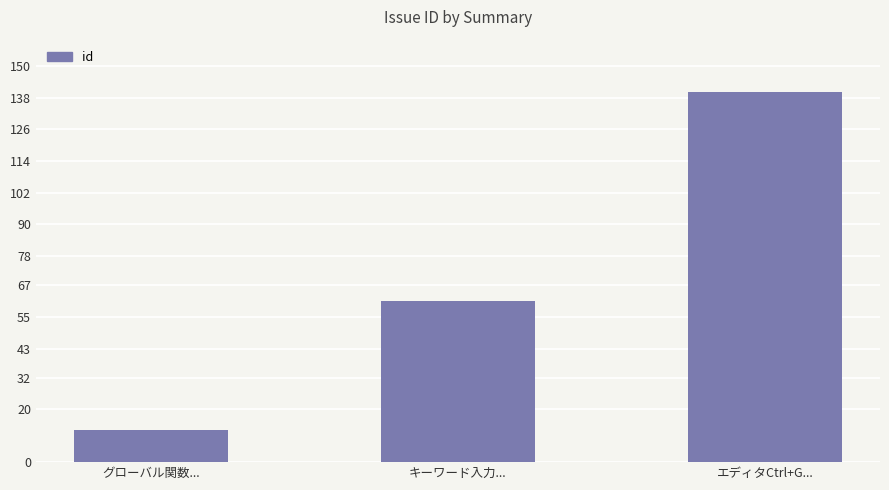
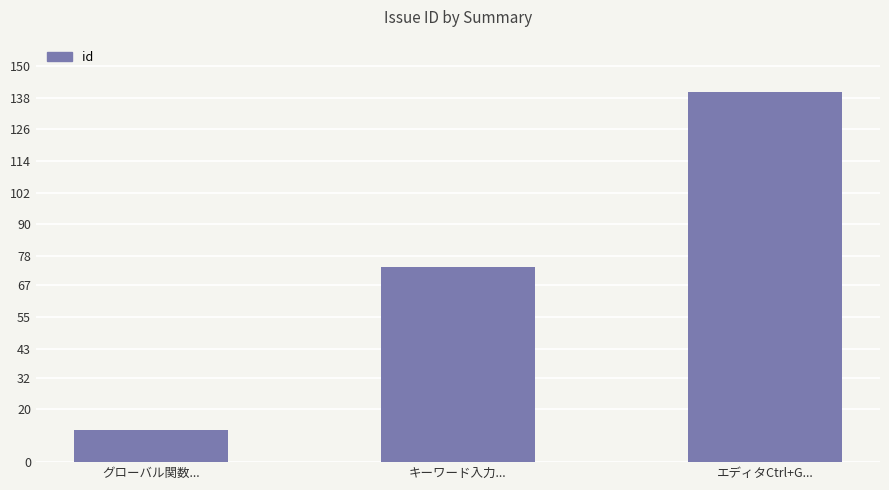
  {
    "グローバル関数...": 12,
-   "キーワード入力...": 61,
+   "キーワード入力...": 74,
    "エディタCtrl+G...": 140
  }
